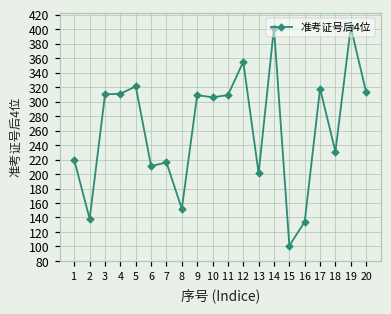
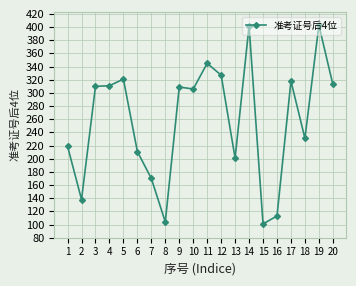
  {
    "1": 220,
    "2": 140,
    "3": 310,
    "4": 310,
    "5": 320,
    "6": 210,
-   "7": 220,
-   "8": 150,
+   "7": 170,
+   "8": 100,
    "9": 310,
    "10": 310,
-   "11": 310,
-   "12": 360,
+   "11": 350,
+   "12": 330,
    "13": 200,
    "15": 100,
-   "16": 130,
+   "16": 110,
    "17": 320,
    "18": 230,
    "20": 310
  }
